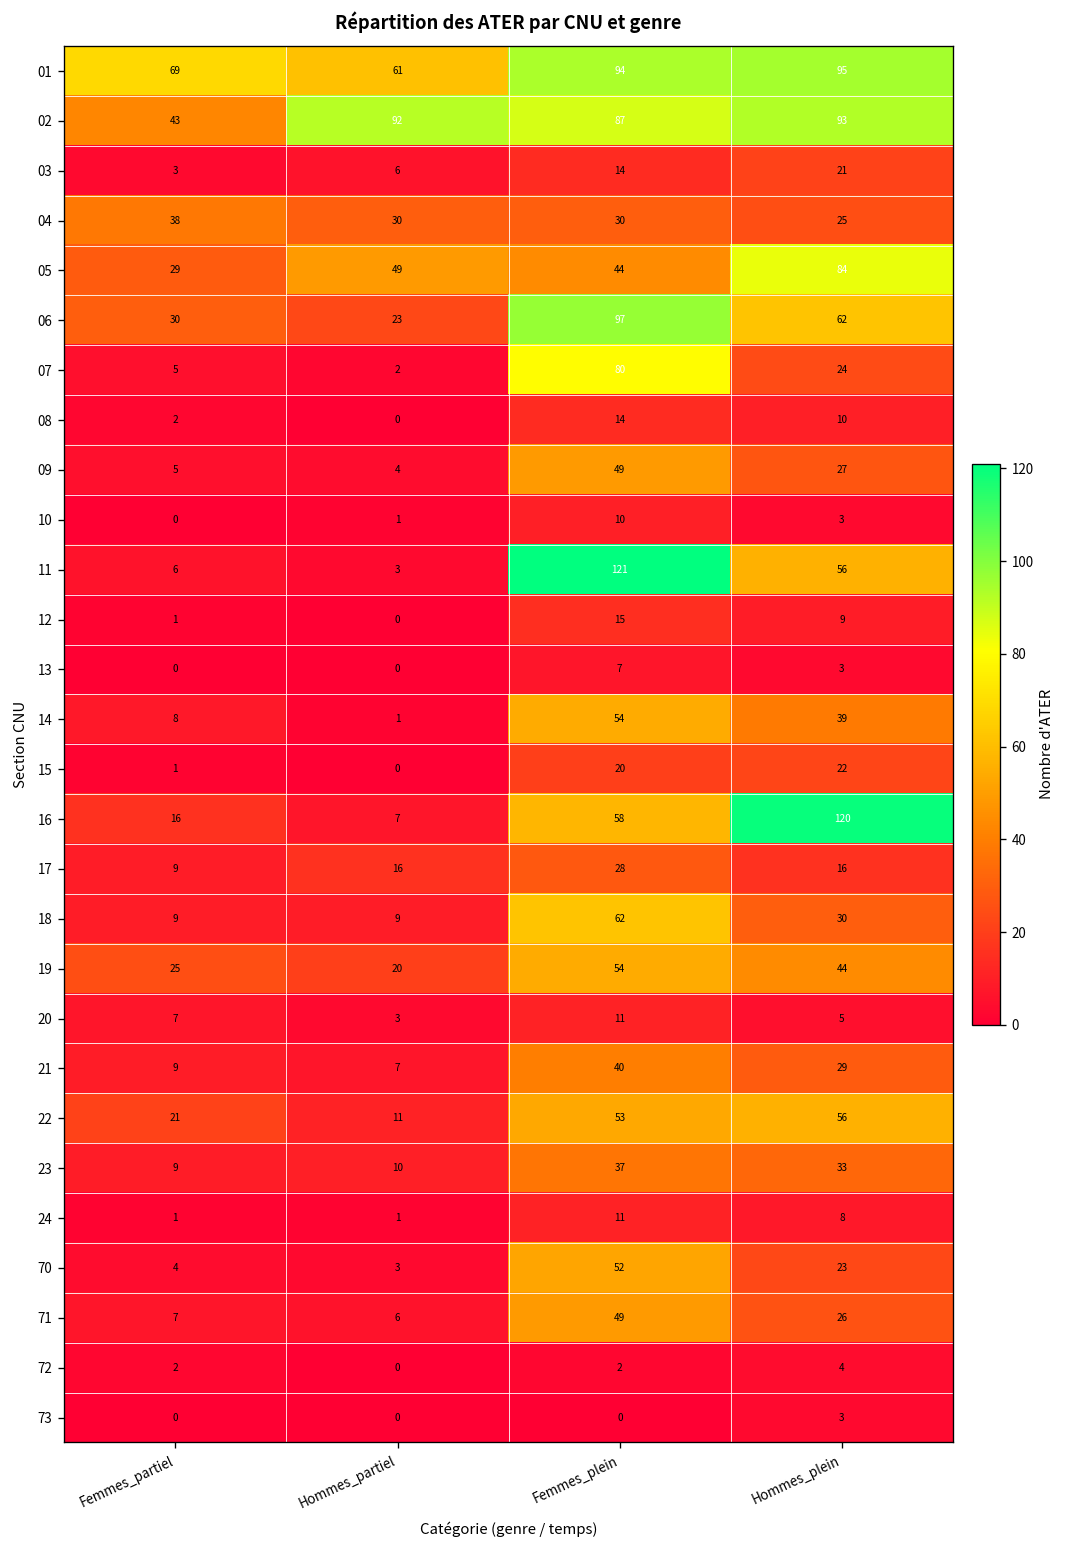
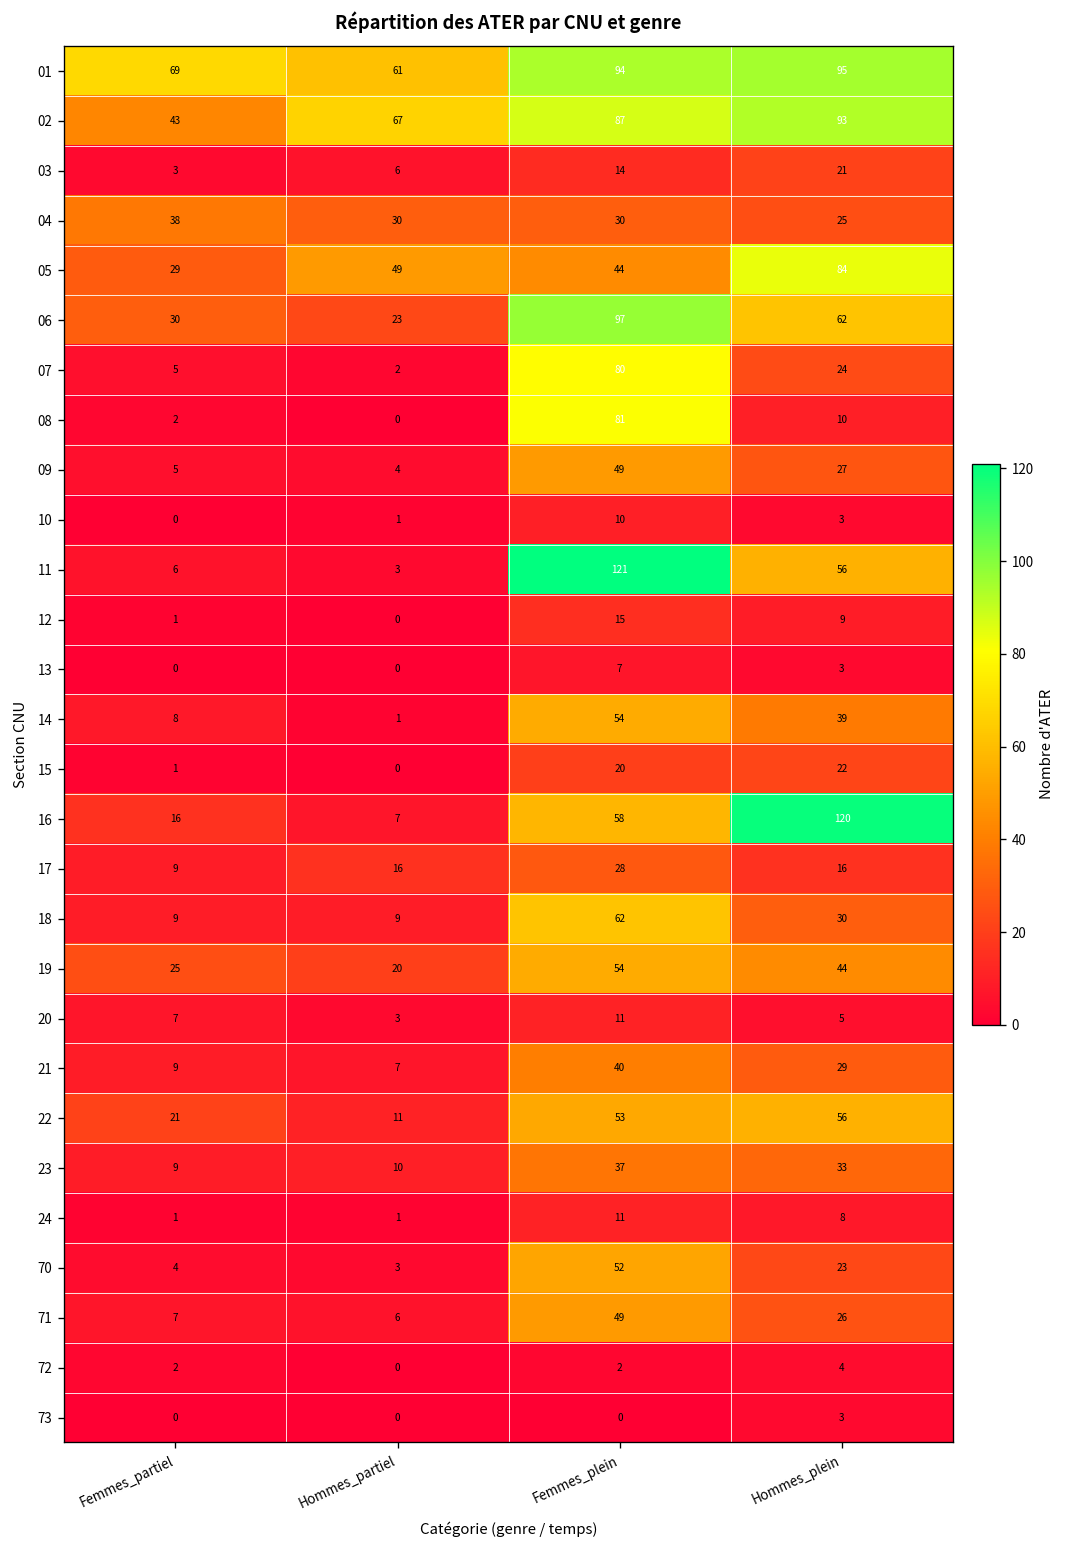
  {
    "01": {
      "Femmes_partiel": 69,
      "Hommes_partiel": 61,
      "Femmes_plein": 94,
      "Hommes_plein": 95
    },
    "02": {
      "Femmes_partiel": 43,
-     "Hommes_partiel": 92,
+     "Hommes_partiel": 67,
      "Femmes_plein": 87,
      "Hommes_plein": 93
    },
    "03": {
      "Femmes_partiel": 3,
      "Hommes_partiel": 6,
      "Femmes_plein": 14,
      "Hommes_plein": 21
    },
    "04": {
      "Femmes_partiel": 38,
      "Hommes_partiel": 30,
      "Femmes_plein": 30,
      "Hommes_plein": 25
    },
    "05": {
      "Femmes_partiel": 29,
      "Hommes_partiel": 49,
      "Femmes_plein": 44,
      "Hommes_plein": 84
    },
    "06": {
      "Femmes_partiel": 30,
      "Hommes_partiel": 23,
      "Femmes_plein": 97,
      "Hommes_plein": 62
    },
    "07": {
      "Femmes_partiel": 5,
      "Hommes_partiel": 2,
      "Femmes_plein": 80,
      "Hommes_plein": 24
    },
    "08": {
      "Femmes_partiel": 2,
      "Hommes_partiel": 0,
-     "Femmes_plein": 14,
+     "Femmes_plein": 81,
      "Hommes_plein": 10
    },
    "09": {
      "Femmes_partiel": 5,
      "Hommes_partiel": 4,
      "Femmes_plein": 49,
      "Hommes_plein": 27
    },
    "10": {
      "Femmes_partiel": 0,
      "Hommes_partiel": 1,
      "Femmes_plein": 10,
      "Hommes_plein": 3
    },
    "11": {
      "Femmes_partiel": 6,
      "Hommes_partiel": 3,
      "Femmes_plein": 121,
      "Hommes_plein": 56
    },
    "12": {
      "Femmes_partiel": 1,
      "Hommes_partiel": 0,
      "Femmes_plein": 15,
      "Hommes_plein": 9
    },
    "13": {
      "Femmes_partiel": 0,
      "Hommes_partiel": 0,
      "Femmes_plein": 7,
      "Hommes_plein": 3
    },
    "14": {
      "Femmes_partiel": 8,
      "Hommes_partiel": 1,
      "Femmes_plein": 54,
      "Hommes_plein": 39
    },
    "15": {
      "Femmes_partiel": 1,
      "Hommes_partiel": 0,
      "Femmes_plein": 20,
      "Hommes_plein": 22
    },
    "16": {
      "Femmes_partiel": 16,
      "Hommes_partiel": 7,
      "Femmes_plein": 58,
      "Hommes_plein": 120
    },
    "17": {
      "Femmes_partiel": 9,
      "Hommes_partiel": 16,
      "Femmes_plein": 28,
      "Hommes_plein": 16
    },
    "18": {
      "Femmes_partiel": 9,
      "Hommes_partiel": 9,
      "Femmes_plein": 62,
      "Hommes_plein": 30
    },
    "19": {
      "Femmes_partiel": 25,
      "Hommes_partiel": 20,
      "Femmes_plein": 54,
      "Hommes_plein": 44
    },
    "20": {
      "Femmes_partiel": 7,
      "Hommes_partiel": 3,
      "Femmes_plein": 11,
      "Hommes_plein": 5
    },
    "21": {
      "Femmes_partiel": 9,
      "Hommes_partiel": 7,
      "Femmes_plein": 40,
      "Hommes_plein": 29
    },
    "22": {
      "Femmes_partiel": 21,
      "Hommes_partiel": 11,
      "Femmes_plein": 53,
      "Hommes_plein": 56
    },
    "23": {
      "Femmes_partiel": 9,
      "Hommes_partiel": 10,
      "Femmes_plein": 37,
      "Hommes_plein": 33
    },
    "24": {
      "Femmes_partiel": 1,
      "Hommes_partiel": 1,
      "Femmes_plein": 11,
      "Hommes_plein": 8
    },
    "70": {
      "Femmes_partiel": 4,
      "Hommes_partiel": 3,
      "Femmes_plein": 52,
      "Hommes_plein": 23
    },
    "71": {
      "Femmes_partiel": 7,
      "Hommes_partiel": 6,
      "Femmes_plein": 49,
      "Hommes_plein": 26
    },
    "72": {
      "Femmes_partiel": 2,
      "Hommes_partiel": 0,
      "Femmes_plein": 2,
      "Hommes_plein": 4
    },
    "73": {
      "Femmes_partiel": 0,
      "Hommes_partiel": 0,
      "Femmes_plein": 0,
      "Hommes_plein": 3
    }
  }
